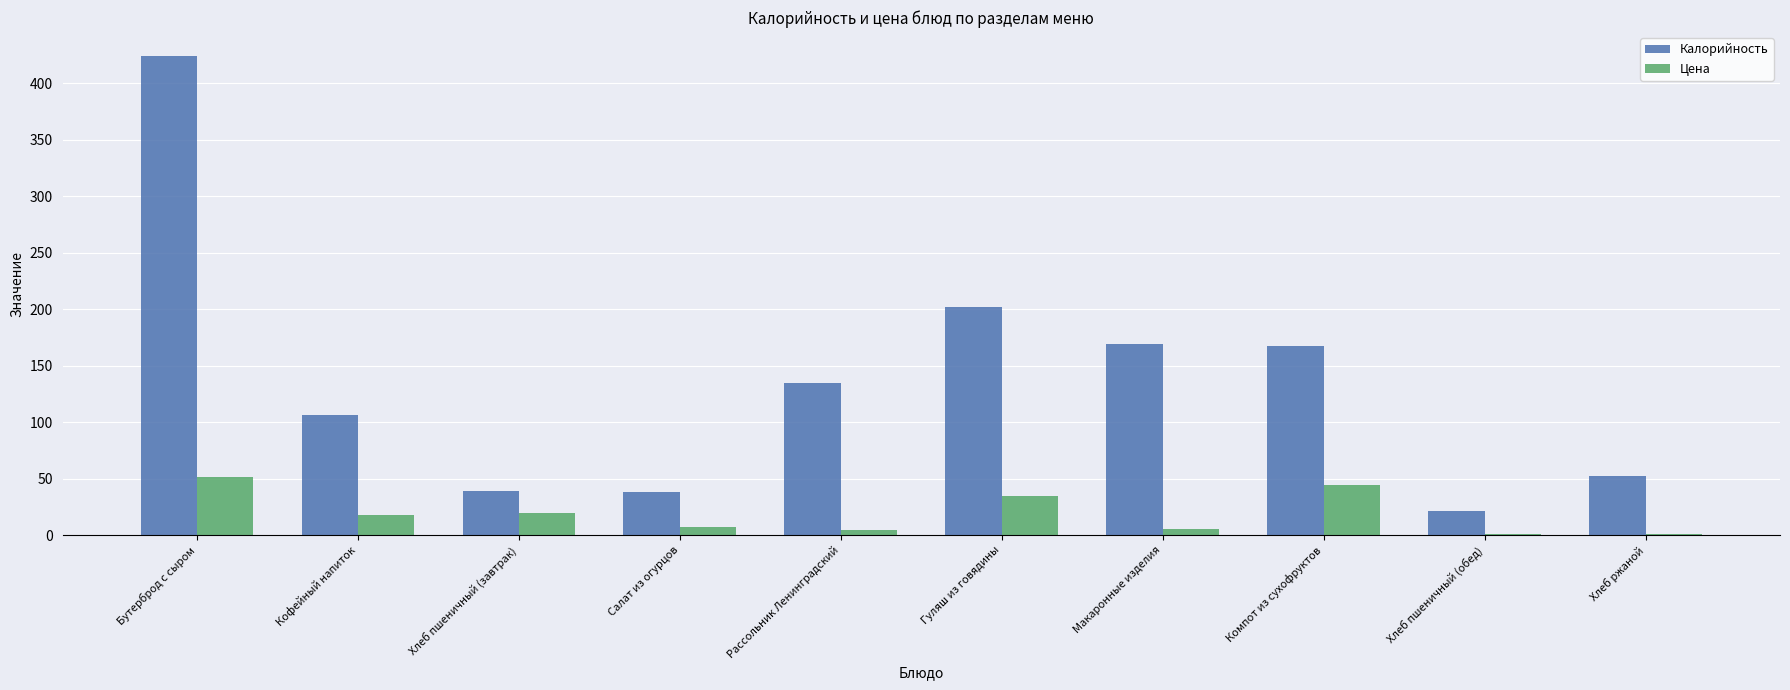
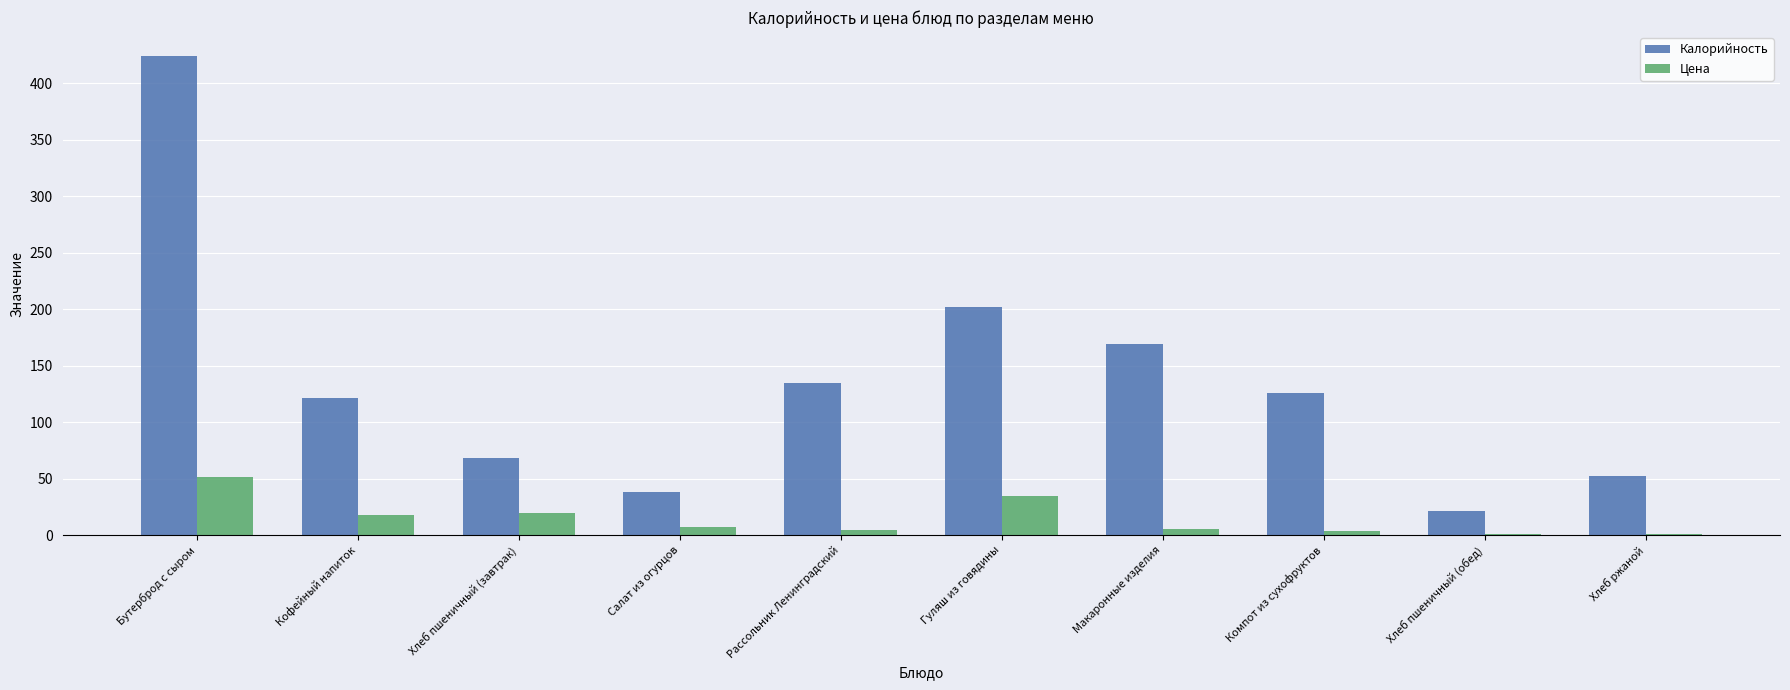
  {
    "Калорийность": {
      "Бутерброд с сыром": 424,
-     "Кофейный напиток": 106,
-     "Хлеб пшеничный (завтрак)": 39,
+     "Кофейный напиток": 121,
+     "Хлеб пшеничный (завтрак)": 68,
      "Салат из огурцов": 38,
      "Рассольник Ленинградский": 135,
      "Гуляш из говядины": 202,
      "Макаронные изделия": 169,
-     "Компот из сухофруктов": 167,
+     "Компот из сухофруктов": 126,
      "Хлеб пшеничный (обед)": 21,
      "Хлеб ржаной": 52
    },
    "Цена": {
      "Бутерброд с сыром": 51,
      "Кофейный напиток": 18,
      "Хлеб пшеничный (завтрак)": 20,
      "Салат из огурцов": 7,
      "Рассольник Ленинградский": 4,
      "Гуляш из говядины": 35,
      "Макаронные изделия": 5,
-     "Компот из сухофруктов": 44
+     "Компот из сухофруктов": 4
    }
  }
